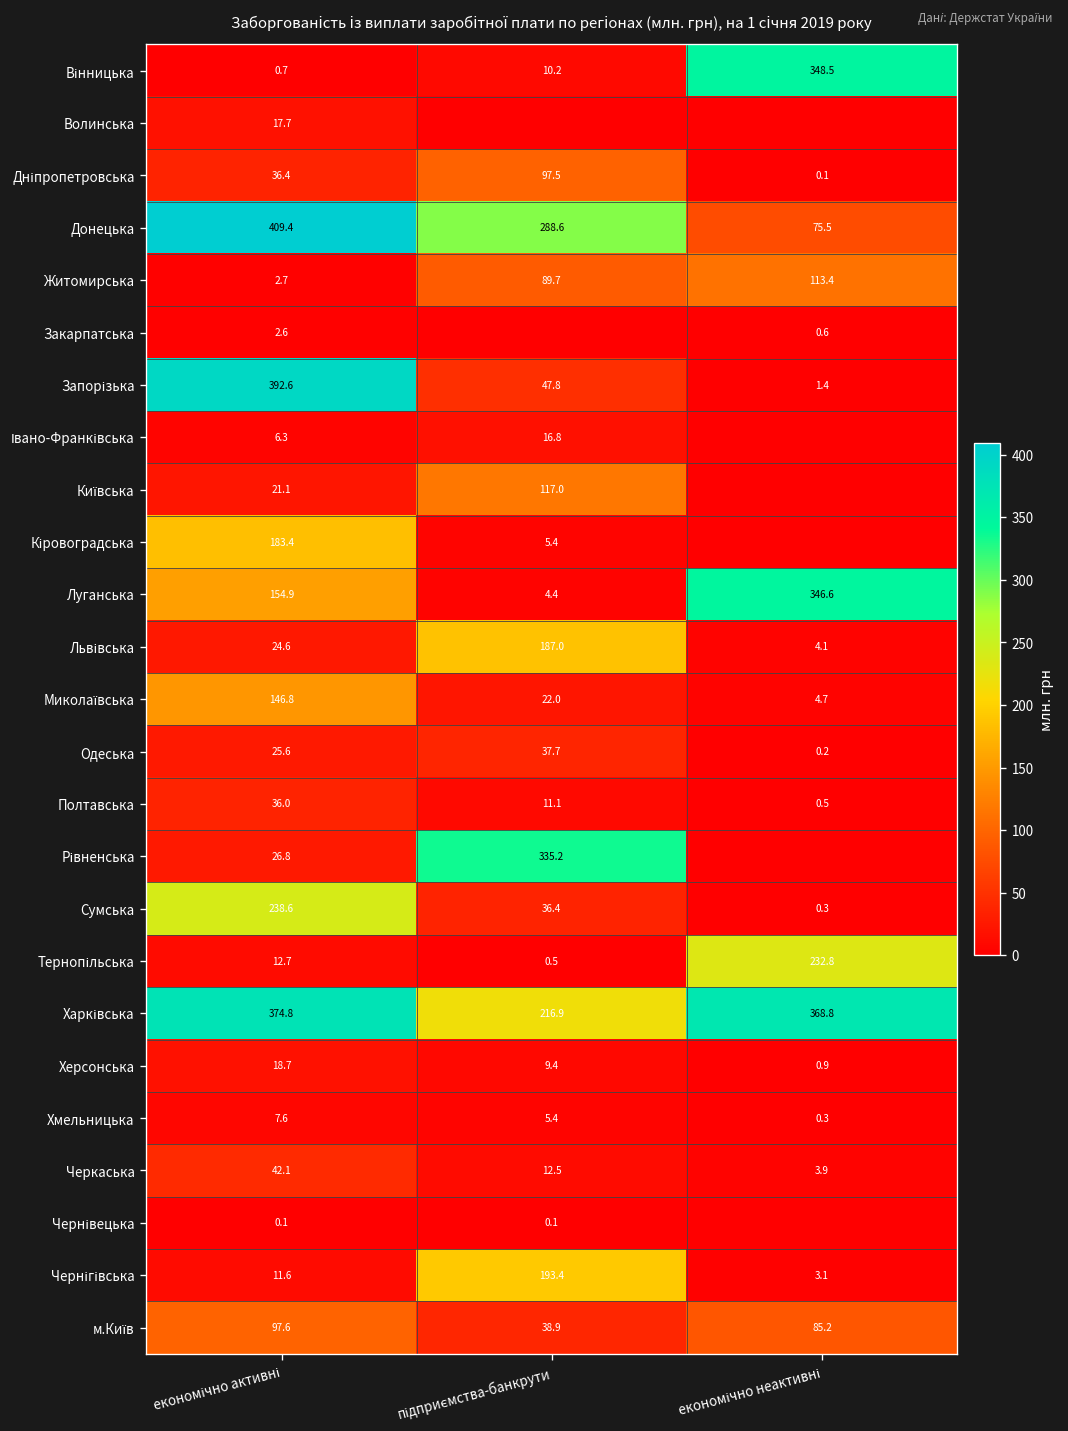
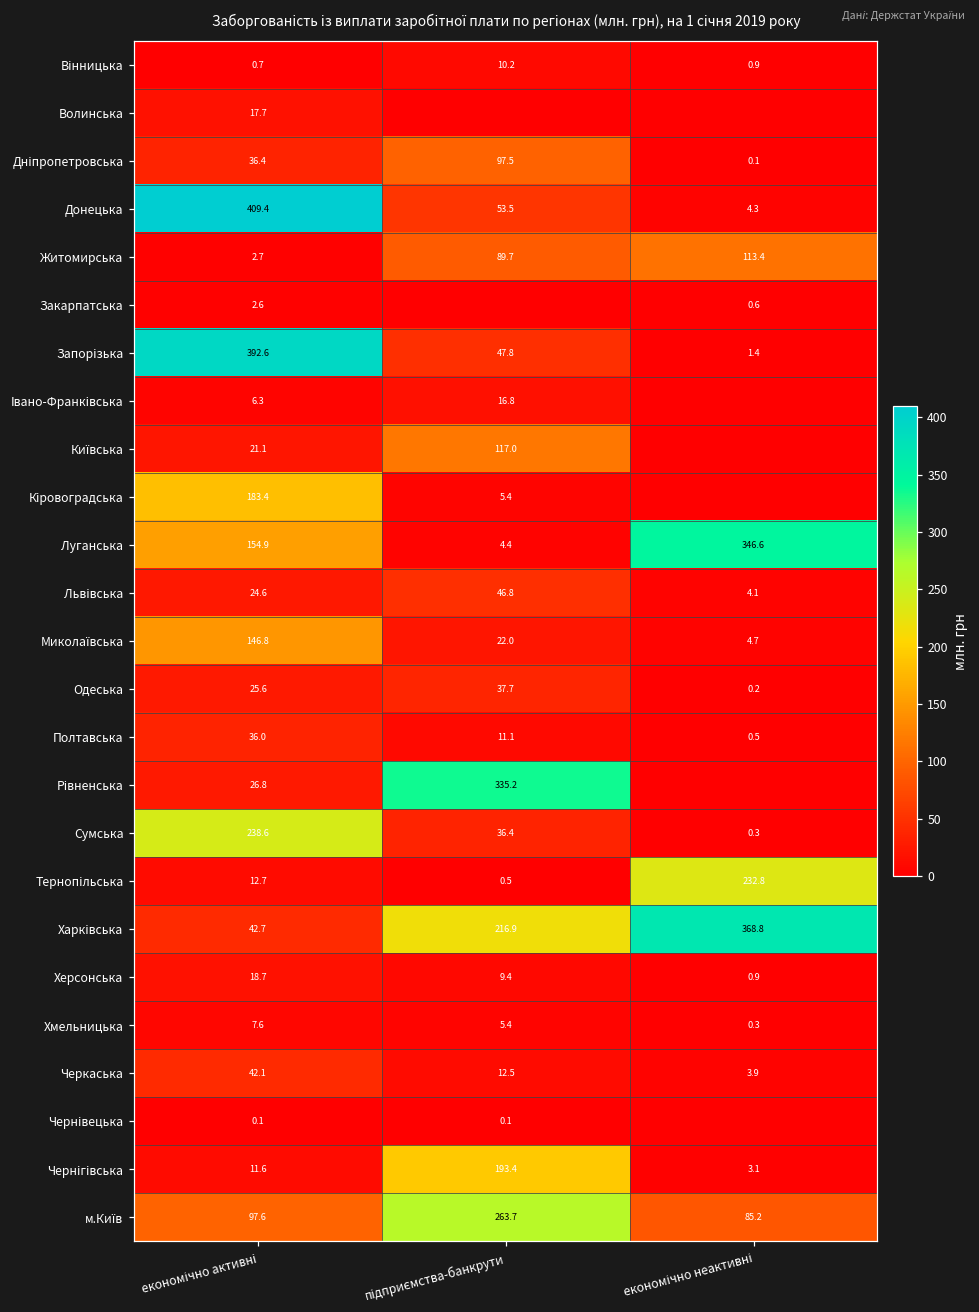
  {
    "Вінницька": {
      "економічно активні": 0.7,
      "підприємства-банкрути": 10.2,
-     "економічно неактивні": 348.5
+     "економічно неактивні": 0.9
    },
    "Волинська": {
      "економічно активні": 17.7
    },
    "Дніпропетровська": {
      "економічно активні": 36.4,
      "підприємства-банкрути": 97.5,
      "економічно неактивні": 0.1
    },
    "Донецька": {
      "економічно активні": 409.4,
-     "підприємства-банкрути": 288.6,
-     "економічно неактивні": 75.5
+     "підприємства-банкрути": 53.5,
+     "економічно неактивні": 4.3
    },
    "Житомирська": {
      "економічно активні": 2.7,
      "підприємства-банкрути": 89.7,
      "економічно неактивні": 113.4
    },
    "Закарпатська": {
      "економічно активні": 2.6,
      "економічно неактивні": 0.6
    },
    "Запорізька": {
      "економічно активні": 392.6,
      "підприємства-банкрути": 47.8,
      "економічно неактивні": 1.4
    },
    "Івано-Франківська": {
      "економічно активні": 6.3,
      "підприємства-банкрути": 16.8
    },
    "Київська": {
      "економічно активні": 21.1,
      "підприємства-банкрути": 117.0
    },
    "Кіровоградська": {
      "економічно активні": 183.4,
      "підприємства-банкрути": 5.4
    },
    "Луганська": {
      "економічно активні": 154.9,
      "підприємства-банкрути": 4.4,
      "економічно неактивні": 346.6
    },
    "Львівська": {
      "економічно активні": 24.6,
-     "підприємства-банкрути": 187.0,
+     "підприємства-банкрути": 46.8,
      "економічно неактивні": 4.1
    },
    "Миколаївська": {
      "економічно активні": 146.8,
      "підприємства-банкрути": 22.0,
      "економічно неактивні": 4.7
    },
    "Одеська": {
      "економічно активні": 25.6,
      "підприємства-банкрути": 37.7,
      "економічно неактивні": 0.2
    },
    "Полтавська": {
      "економічно активні": 36.0,
      "підприємства-банкрути": 11.1,
      "економічно неактивні": 0.5
    },
    "Рівненська": {
      "економічно активні": 26.8,
      "підприємства-банкрути": 335.2
    },
    "Сумська": {
      "економічно активні": 238.6,
      "підприємства-банкрути": 36.4,
      "економічно неактивні": 0.3
    },
    "Тернопільська": {
      "економічно активні": 12.7,
      "підприємства-банкрути": 0.5,
      "економічно неактивні": 232.8
    },
    "Харківська": {
-     "економічно активні": 374.8,
+     "економічно активні": 42.7,
      "підприємства-банкрути": 216.9,
      "економічно неактивні": 368.8
    },
    "Херсонська": {
      "економічно активні": 18.7,
      "підприємства-банкрути": 9.4,
      "економічно неактивні": 0.9
    },
    "Хмельницька": {
      "економічно активні": 7.6,
      "підприємства-банкрути": 5.4,
      "економічно неактивні": 0.3
    },
    "Черкаська": {
      "економічно активні": 42.1,
      "підприємства-банкрути": 12.5,
      "економічно неактивні": 3.9
    },
    "Чернівецька": {
      "економічно активні": 0.1,
      "підприємства-банкрути": 0.1
    },
    "Чернігівська": {
      "економічно активні": 11.6,
      "підприємства-банкрути": 193.4,
      "економічно неактивні": 3.1
    },
    "м.Київ": {
      "економічно активні": 97.6,
-     "підприємства-банкрути": 38.9,
+     "підприємства-банкрути": 263.7,
      "економічно неактивні": 85.2
    }
  }
